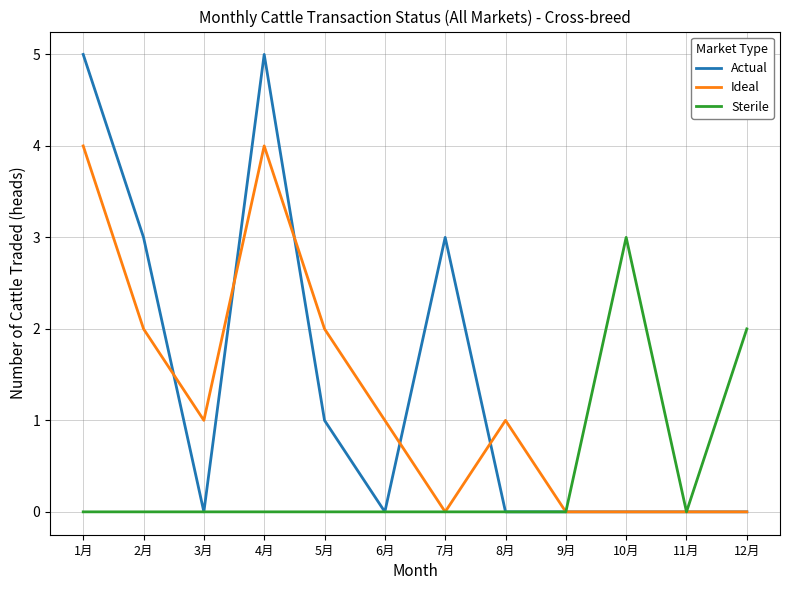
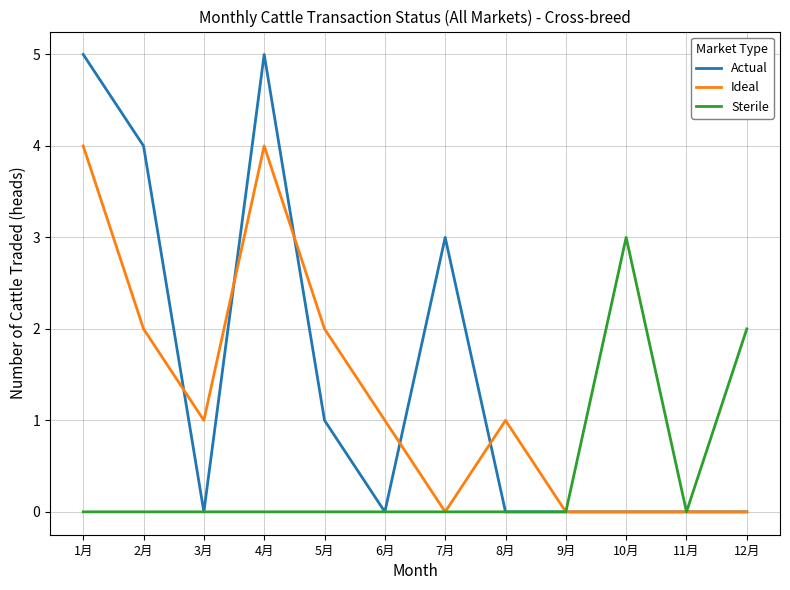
  {
    "Actual": {
      "1月": 5,
-     "2月": 3,
+     "2月": 4,
      "4月": 5,
      "5月": 1,
      "7月": 3
    },
    "Ideal": {
      "1月": 4,
      "2月": 2,
      "3月": 1,
      "4月": 4,
      "5月": 2,
      "6月": 1,
      "8月": 1
    },
    "Sterile": {
      "1月": 0,
      "2月": 0,
      "4月": 0,
      "5月": 0,
      "10月": 3,
      "12月": 2
    }
  }
